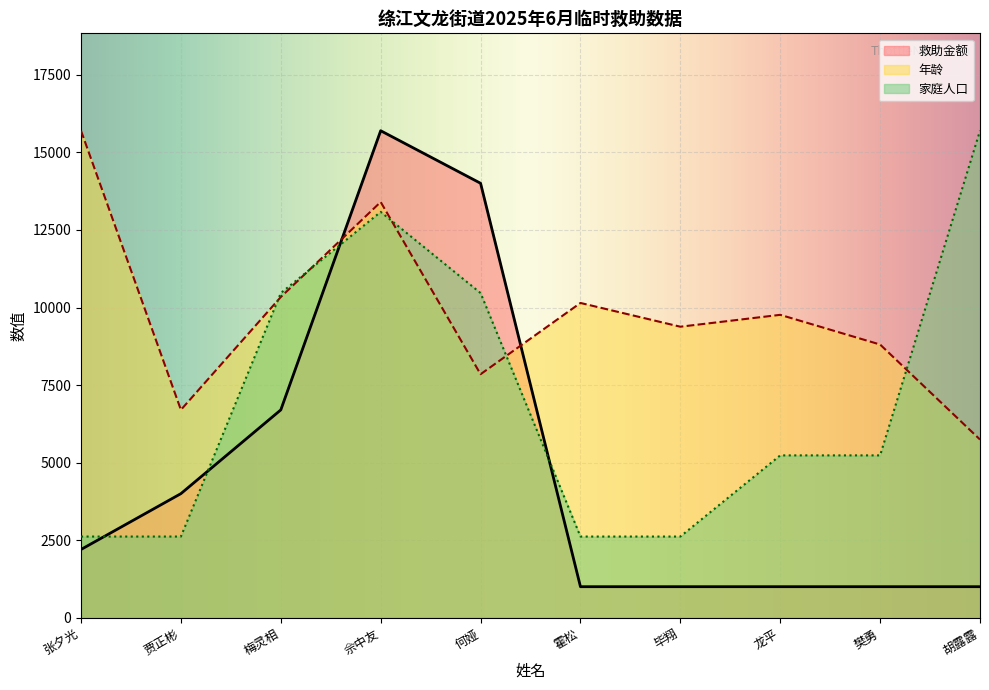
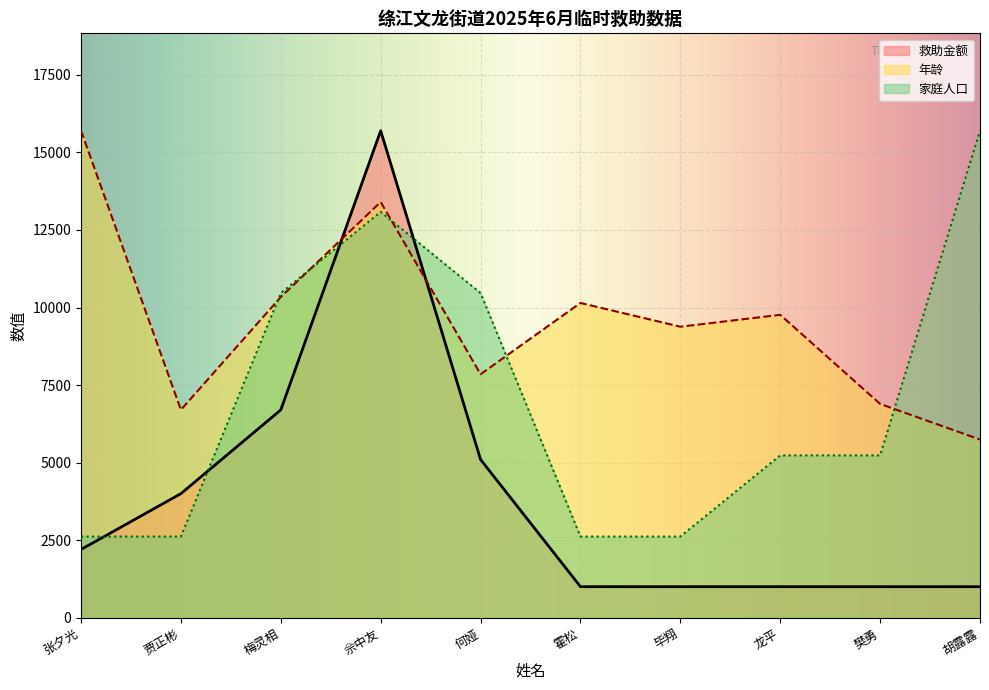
  {
    "救助金额": {
      "张夕光": 2200,
      "贾正彬": 4000,
      "梅灵相": 6700,
      "佘中友": 15700,
-     "何娅": 14000,
+     "何娅": 5100,
      "霍松": 1000,
      "毕翔": 1000,
      "龙平": 1000,
      "樊勇": 1000,
      "胡露露": 1000
    },
    "年龄": {
      "张夕光": 15700,
      "贾正彬": 6700,
      "梅灵相": 10300,
      "佘中友": 13400,
      "何娅": 7900,
      "霍松": 10100,
      "毕翔": 9400,
      "龙平": 9800,
-     "樊勇": 8800,
+     "樊勇": 6900,
      "胡露露": 5700
    },
    "家庭人口": {
      "张夕光": 2600,
      "贾正彬": 2600,
      "梅灵相": 10500,
      "佘中友": 13100,
      "何娅": 10500,
      "霍松": 2600,
      "毕翔": 2600,
      "龙平": 5200,
      "樊勇": 5200,
      "胡露露": 15700
    }
  }
